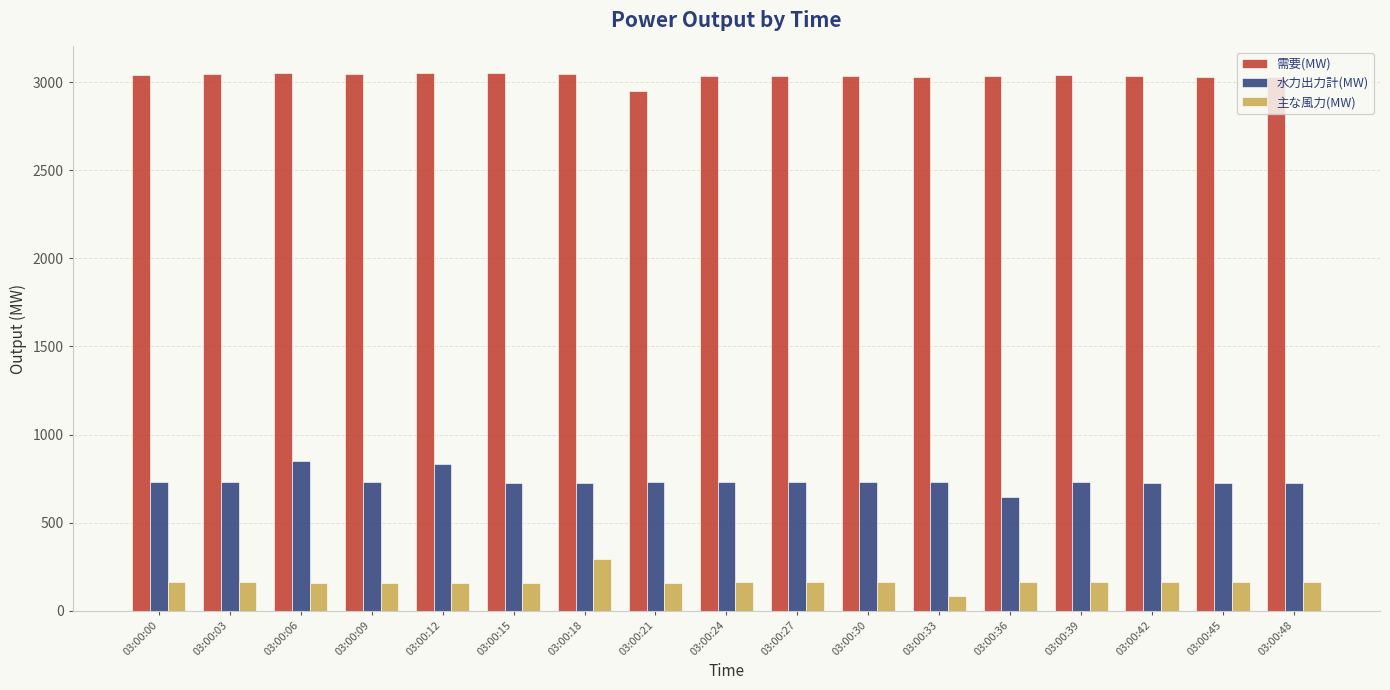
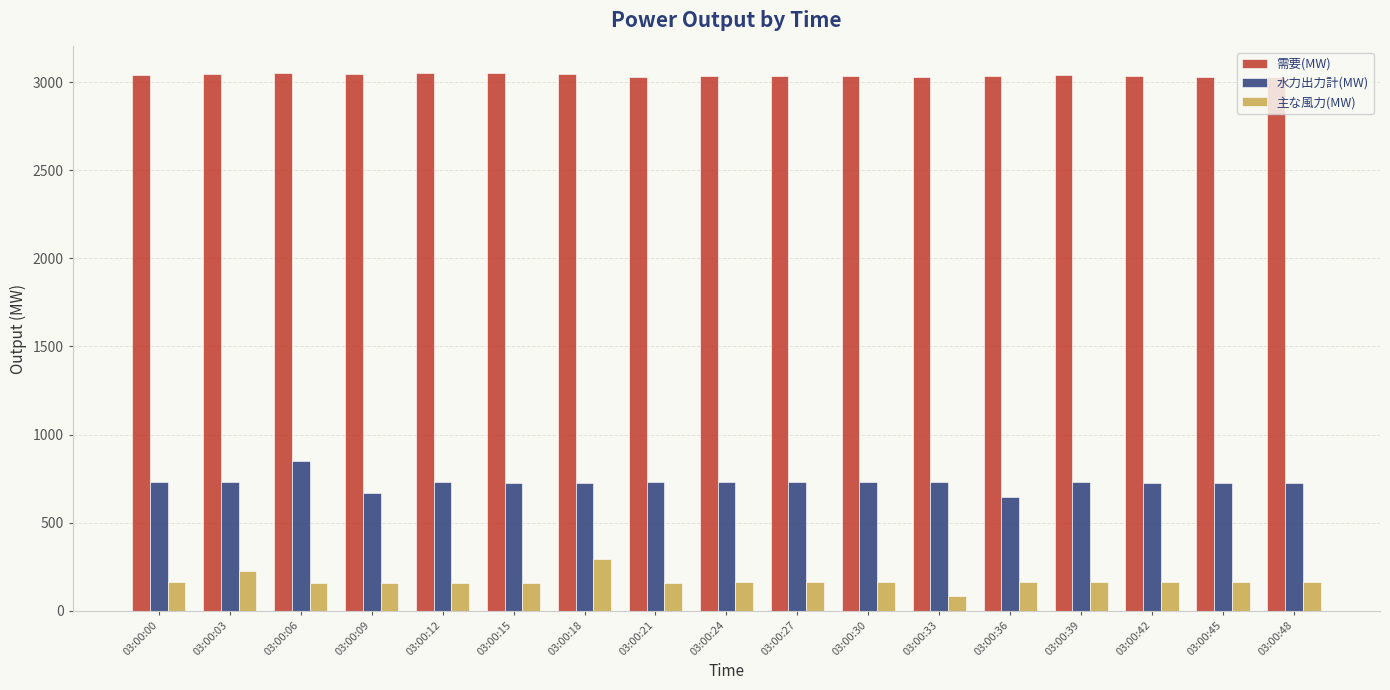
  {
    "需要(MW)": {
      "03:00:00": 3040,
      "03:00:03": 3050,
      "03:00:06": 3050,
      "03:00:09": 3040,
      "03:00:12": 3050,
      "03:00:15": 3050,
      "03:00:18": 3040,
-     "03:00:21": 2950,
+     "03:00:21": 3030,
      "03:00:24": 3040,
      "03:00:27": 3040,
      "03:00:30": 3030,
      "03:00:33": 3030,
      "03:00:36": 3030,
      "03:00:39": 3040,
      "03:00:42": 3040,
      "03:00:45": 3030
    },
    "水力出力計(MW)": {
      "03:00:00": 730,
      "03:00:03": 730,
      "03:00:06": 850,
-     "03:00:09": 730,
-     "03:00:12": 830,
+     "03:00:09": 670,
+     "03:00:12": 730,
      "03:00:15": 730,
      "03:00:18": 730,
      "03:00:21": 730,
      "03:00:24": 730,
      "03:00:27": 730,
      "03:00:30": 730,
      "03:00:33": 730,
      "03:00:36": 640,
      "03:00:39": 730,
      "03:00:42": 730,
      "03:00:45": 730,
      "03:00:48": 730
    },
    "主な風力(MW)": {
      "03:00:00": 160,
-     "03:00:03": 160,
+     "03:00:03": 230,
      "03:00:06": 160,
      "03:00:09": 160,
      "03:00:12": 160,
      "03:00:15": 160,
      "03:00:18": 290,
      "03:00:21": 160,
      "03:00:24": 160,
      "03:00:27": 160,
      "03:00:30": 160,
      "03:00:33": 80,
      "03:00:36": 170,
      "03:00:39": 170,
      "03:00:42": 160,
      "03:00:45": 160,
      "03:00:48": 160
    }
  }
